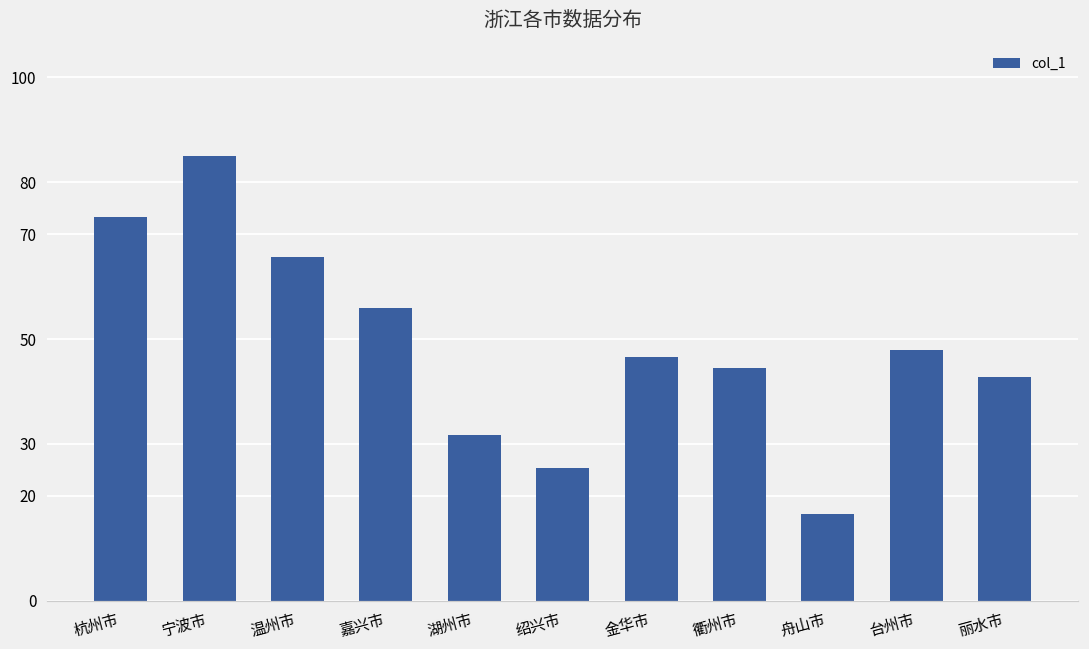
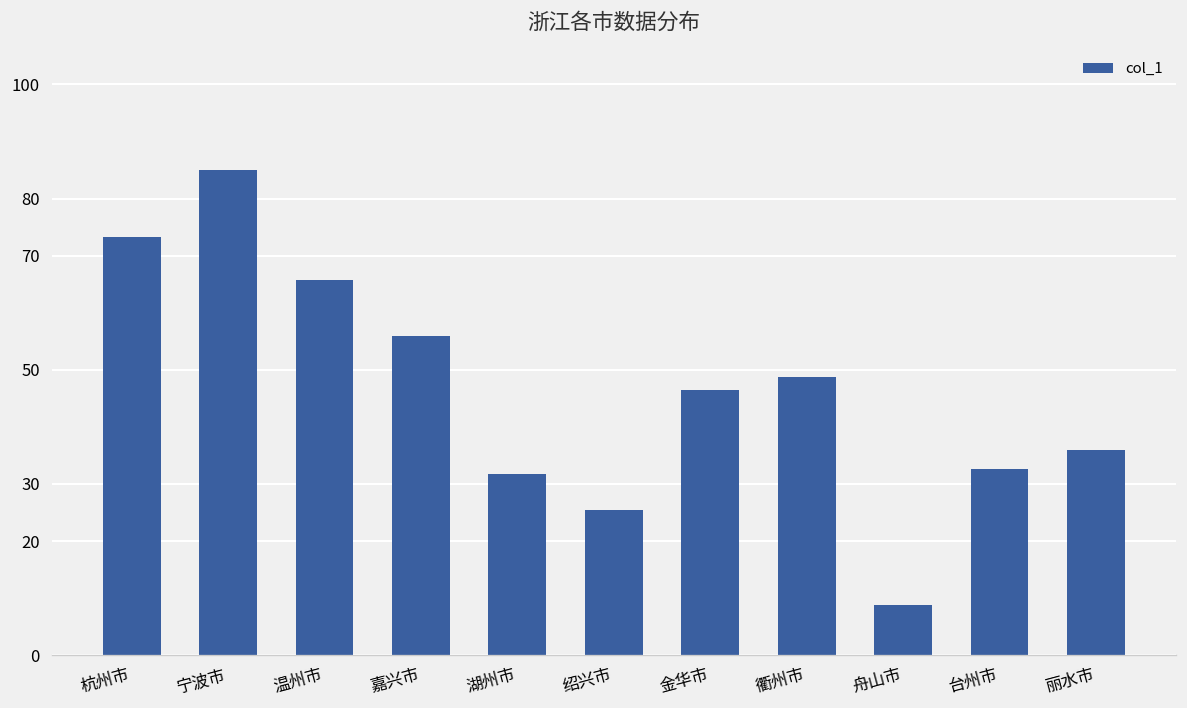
  {
    "杭州市": 73,
    "宁波市": 85,
    "温州市": 66,
    "嘉兴市": 56,
    "湖州市": 32,
    "绍兴市": 25,
    "金华市": 47,
-   "衢州市": 44,
-   "舟山市": 17,
-   "台州市": 48,
-   "丽水市": 43
+   "衢州市": 49,
+   "舟山市": 9,
+   "台州市": 33,
+   "丽水市": 36
  }
